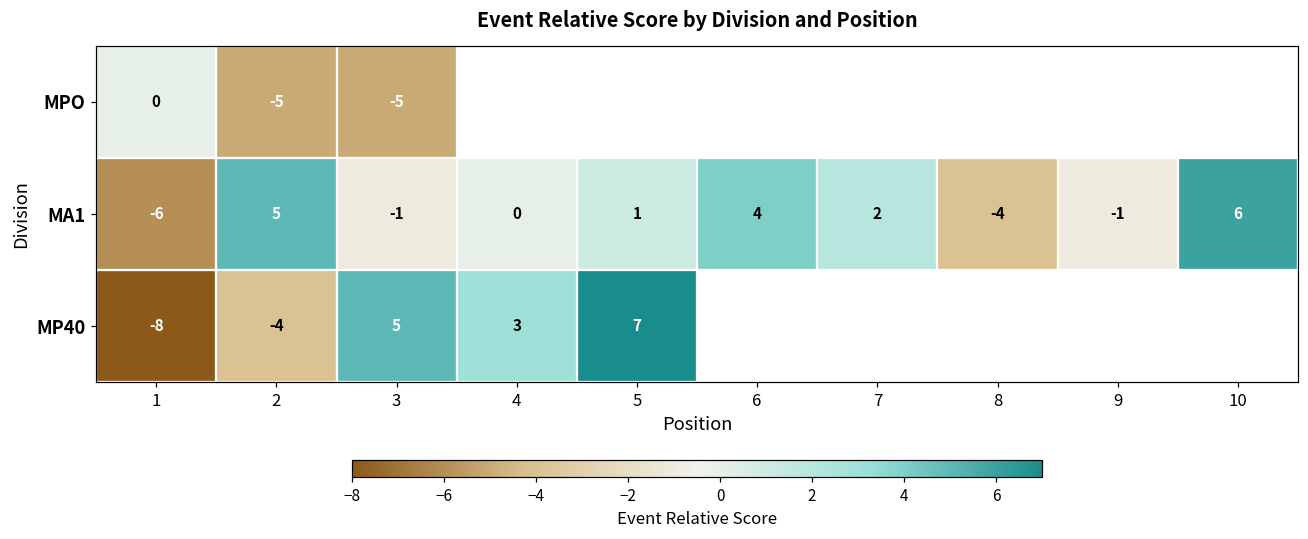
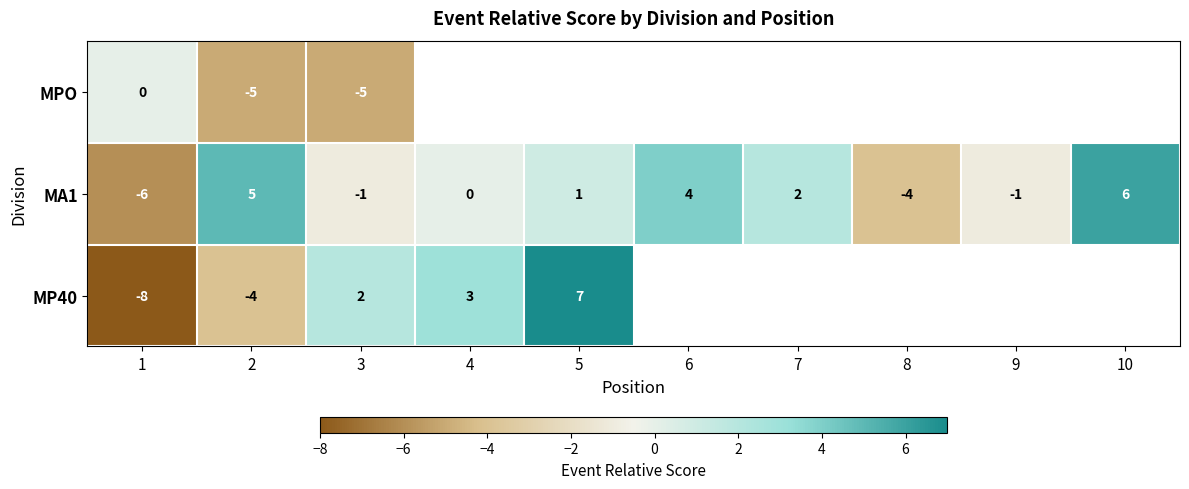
  {
    "MPO": {
      "1": 0,
      "2": -5,
      "3": -5
    },
    "MA1": {
      "1": -6,
      "2": 5,
      "3": -1,
      "4": 0,
      "5": 1,
      "6": 4,
      "7": 2,
      "8": -4,
      "9": -1,
      "10": 6
    },
    "MP40": {
      "1": -8,
      "2": -4,
-     "3": 5,
+     "3": 2,
      "4": 3,
      "5": 7
    }
  }
